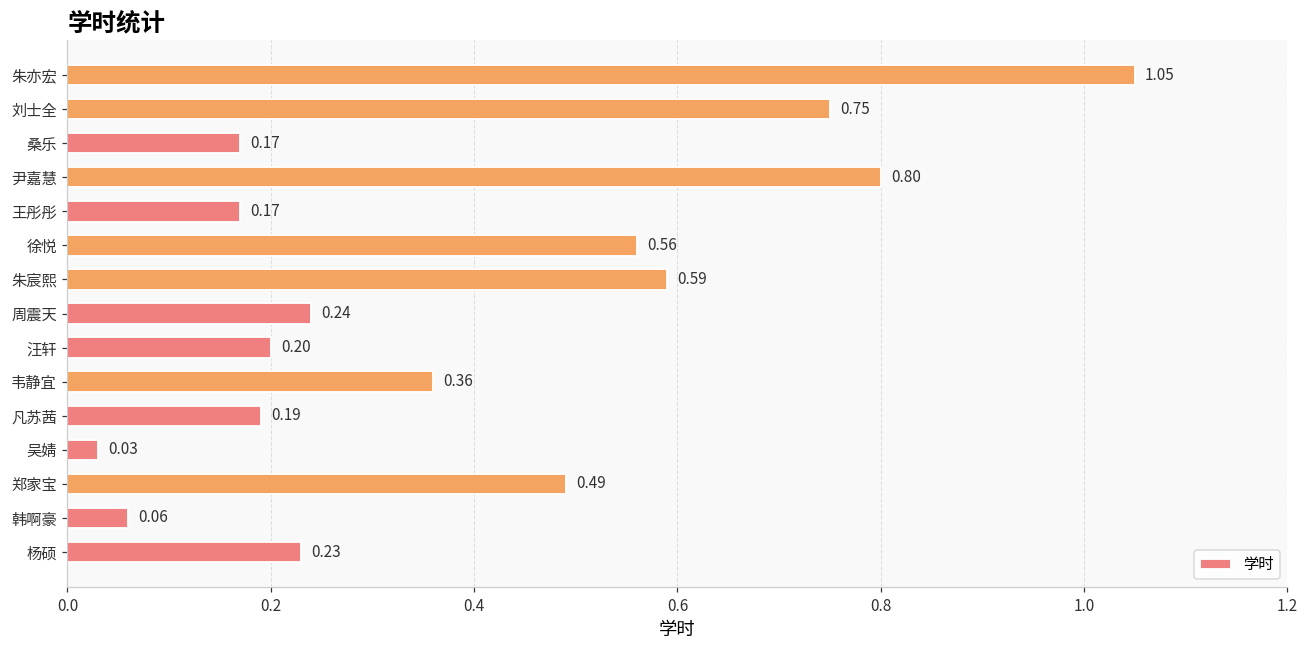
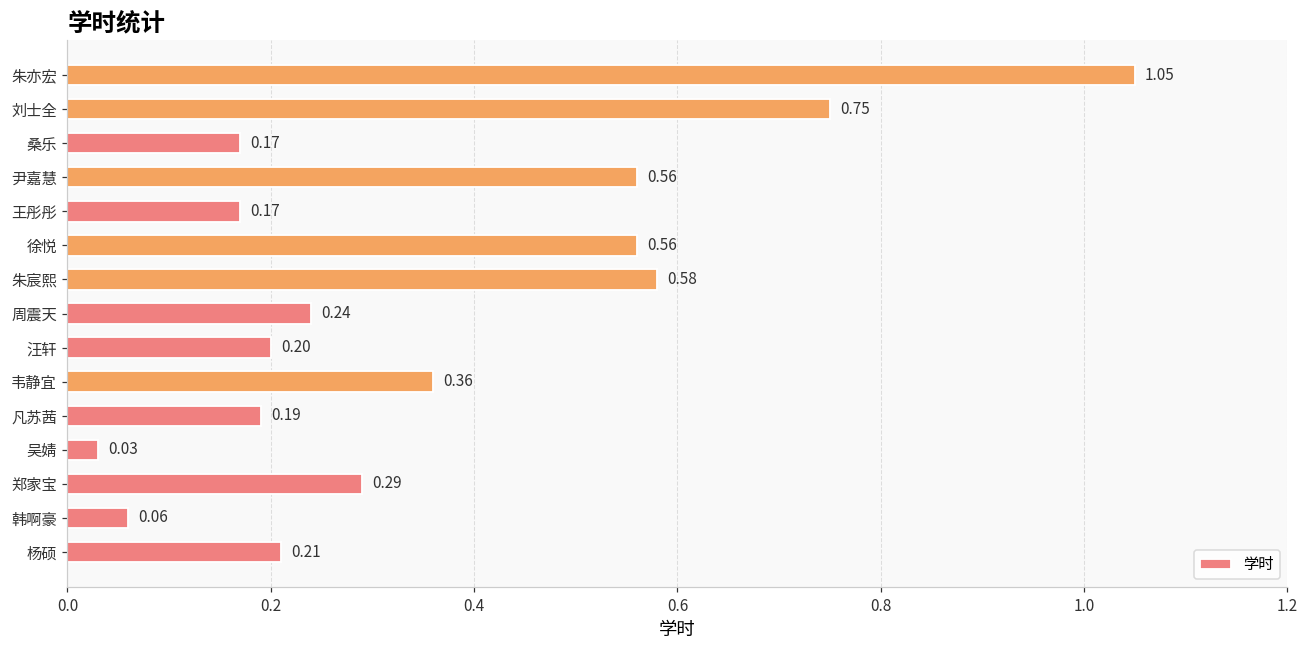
  {
    "朱亦宏": 1.05,
    "刘士全": 0.75,
    "桑乐": 0.17,
-   "尹嘉慧": 0.80,
+   "尹嘉慧": 0.56,
    "王彤彤": 0.17,
    "徐悦": 0.56,
-   "朱宸熙": 0.59,
+   "朱宸熙": 0.58,
    "周震天": 0.24,
    "汪轩": 0.20,
    "韦静宜": 0.36,
    "凡苏茜": 0.19,
    "吴婧": 0.03,
-   "郑家宝": 0.49,
+   "郑家宝": 0.29,
    "韩啊豪": 0.06,
-   "杨硕": 0.23
+   "杨硕": 0.21
  }
